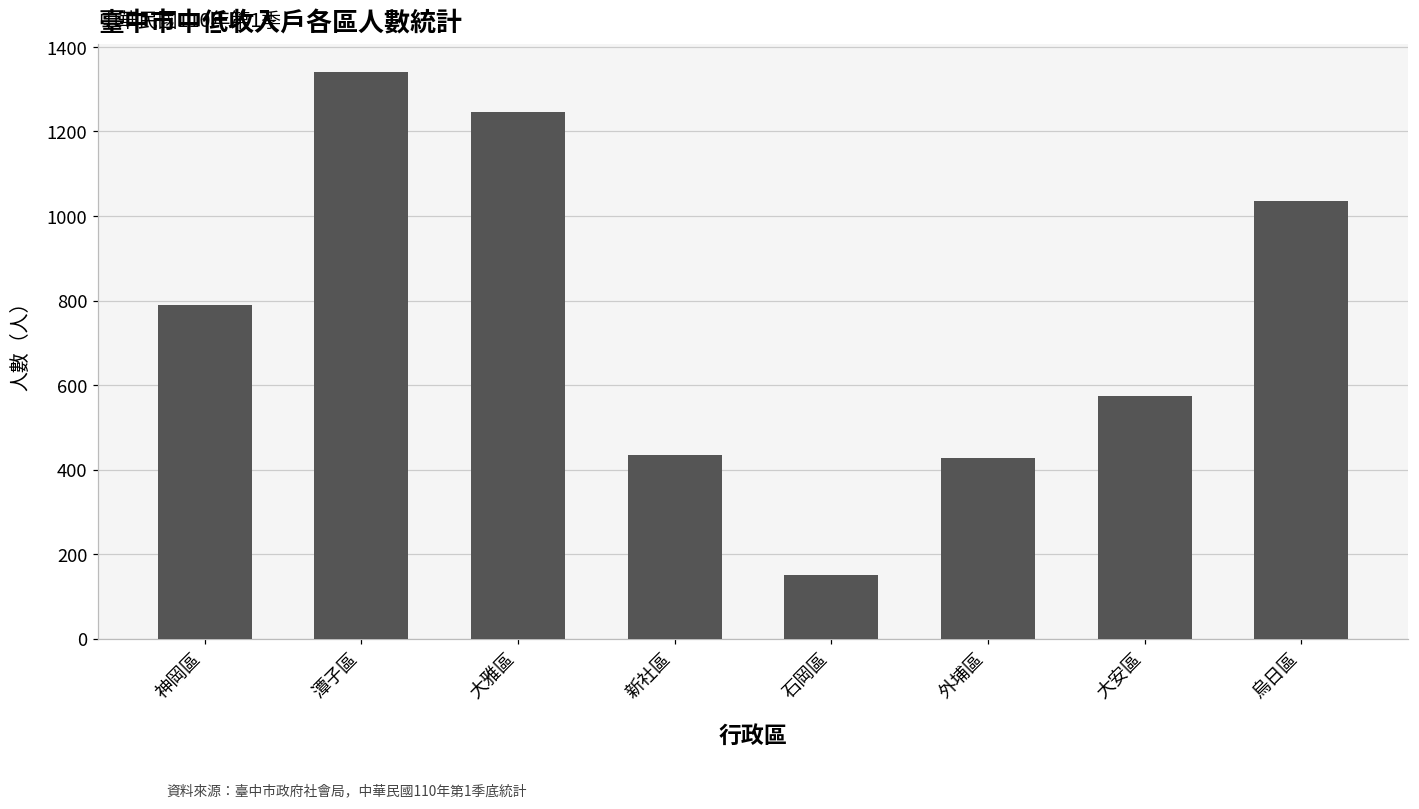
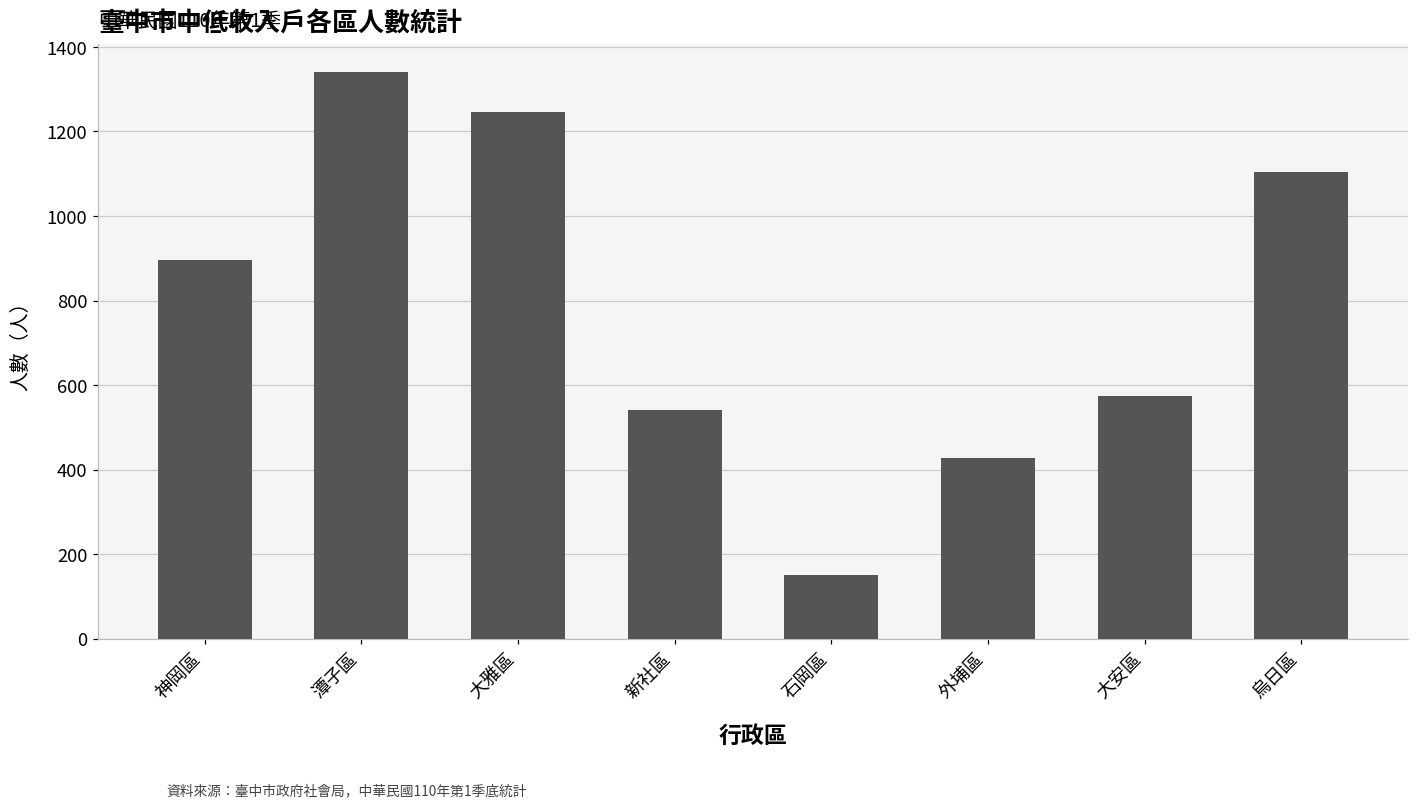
  {
-   "神岡區": 790,
+   "神岡區": 900,
    "潭子區": 1340,
    "大雅區": 1250,
-   "新社區": 440,
+   "新社區": 540,
    "石岡區": 150,
    "外埔區": 430,
    "大安區": 570,
-   "烏日區": 1040
+   "烏日區": 1100
  }
